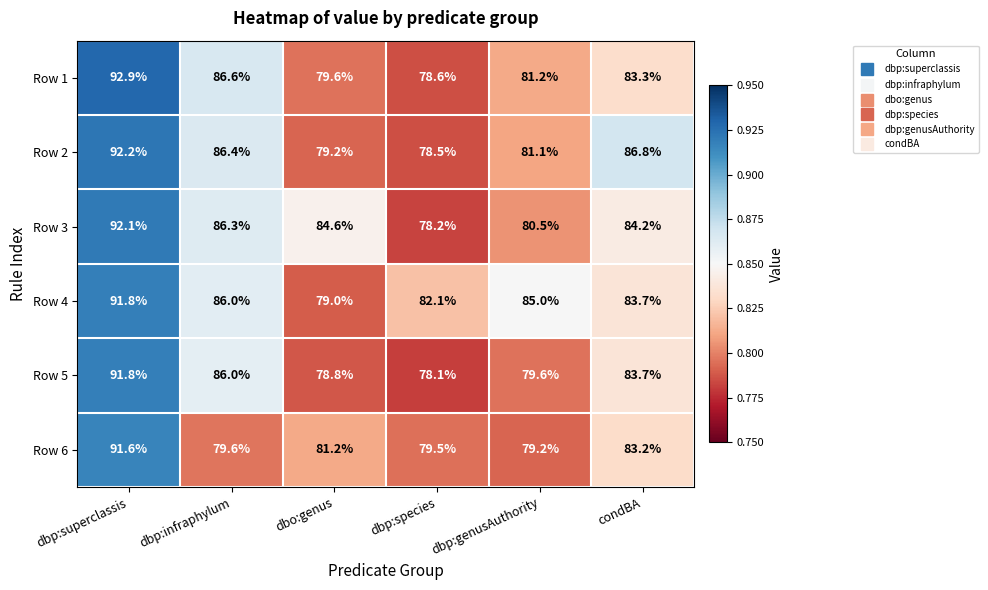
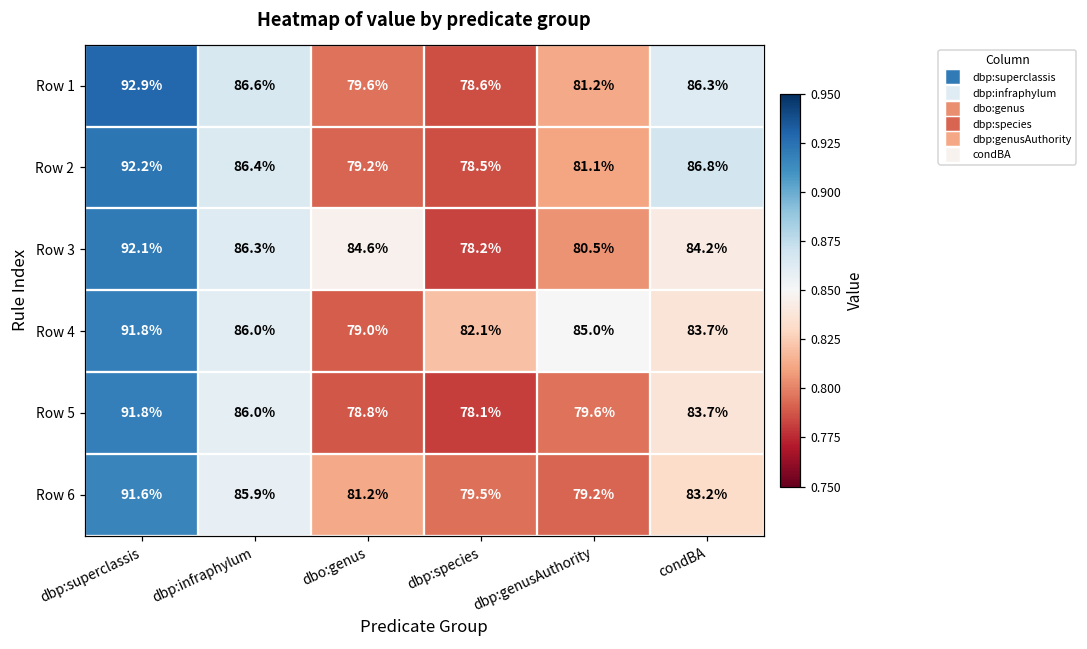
  {
    "Row 1": {
      "dbp:superclassis": "92.9%",
      "dbp:infraphylum": "86.6%",
      "dbo:genus": "79.6%",
      "dbp:species": "78.6%",
      "dbp:genusAuthority": "81.2%",
-     "condBA": "83.3%"
+     "condBA": "86.3%"
    },
    "Row 2": {
      "dbp:superclassis": "92.2%",
      "dbp:infraphylum": "86.4%",
      "dbo:genus": "79.2%",
      "dbp:species": "78.5%",
      "dbp:genusAuthority": "81.1%",
      "condBA": "86.8%"
    },
    "Row 3": {
      "dbp:superclassis": "92.1%",
      "dbp:infraphylum": "86.3%",
      "dbo:genus": "84.6%",
      "dbp:species": "78.2%",
      "dbp:genusAuthority": "80.5%",
      "condBA": "84.2%"
    },
    "Row 4": {
      "dbp:superclassis": "91.8%",
      "dbp:infraphylum": "86.0%",
      "dbo:genus": "79.0%",
      "dbp:species": "82.1%",
      "dbp:genusAuthority": "85.0%",
      "condBA": "83.7%"
    },
    "Row 5": {
      "dbp:superclassis": "91.8%",
      "dbp:infraphylum": "86.0%",
      "dbo:genus": "78.8%",
      "dbp:species": "78.1%",
      "dbp:genusAuthority": "79.6%",
      "condBA": "83.7%"
    },
    "Row 6": {
      "dbp:superclassis": "91.6%",
-     "dbp:infraphylum": "79.6%",
+     "dbp:infraphylum": "85.9%",
      "dbo:genus": "81.2%",
      "dbp:species": "79.5%",
      "dbp:genusAuthority": "79.2%",
      "condBA": "83.2%"
    }
  }
